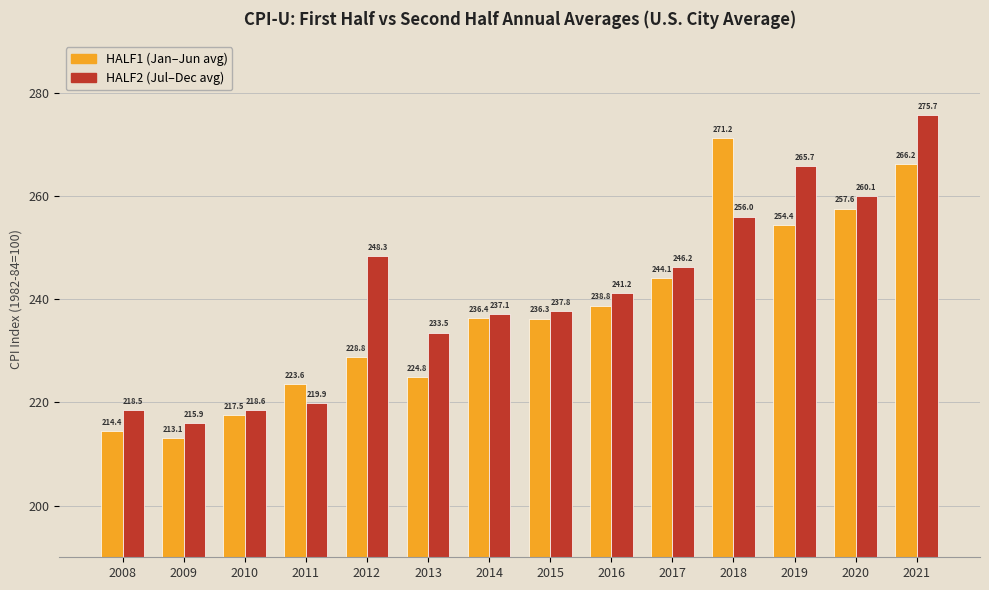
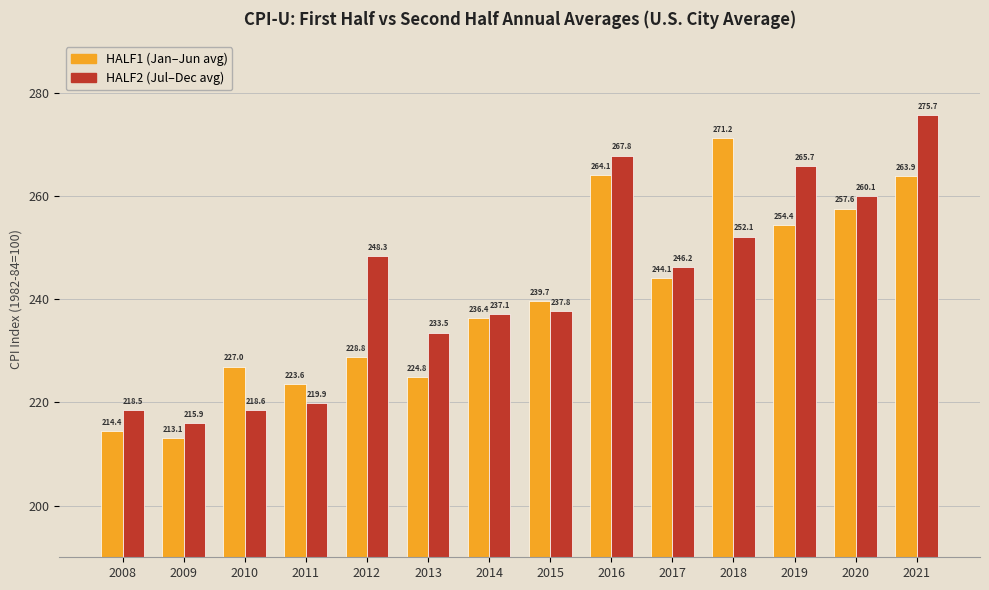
  {
    "HALF1 (Jan–Jun avg)": {
      "2008": 214.4,
      "2009": 213.1,
-     "2010": 217.5,
+     "2010": 227.0,
      "2011": 223.6,
      "2012": 228.8,
      "2013": 224.8,
      "2014": 236.4,
-     "2015": 236.3,
-     "2016": 238.8,
+     "2015": 239.7,
+     "2016": 264.1,
      "2017": 244.1,
      "2018": 271.2,
      "2019": 254.4,
      "2020": 257.6,
-     "2021": 266.2
+     "2021": 263.9
    },
    "HALF2 (Jul–Dec avg)": {
      "2008": 218.5,
      "2009": 215.9,
      "2010": 218.6,
      "2011": 219.9,
      "2012": 248.3,
      "2013": 233.5,
      "2014": 237.1,
      "2015": 237.8,
-     "2016": 241.2,
+     "2016": 267.8,
      "2017": 246.2,
-     "2018": 256.0,
+     "2018": 252.1,
      "2019": 265.7,
      "2020": 260.1,
      "2021": 275.7
    }
  }
